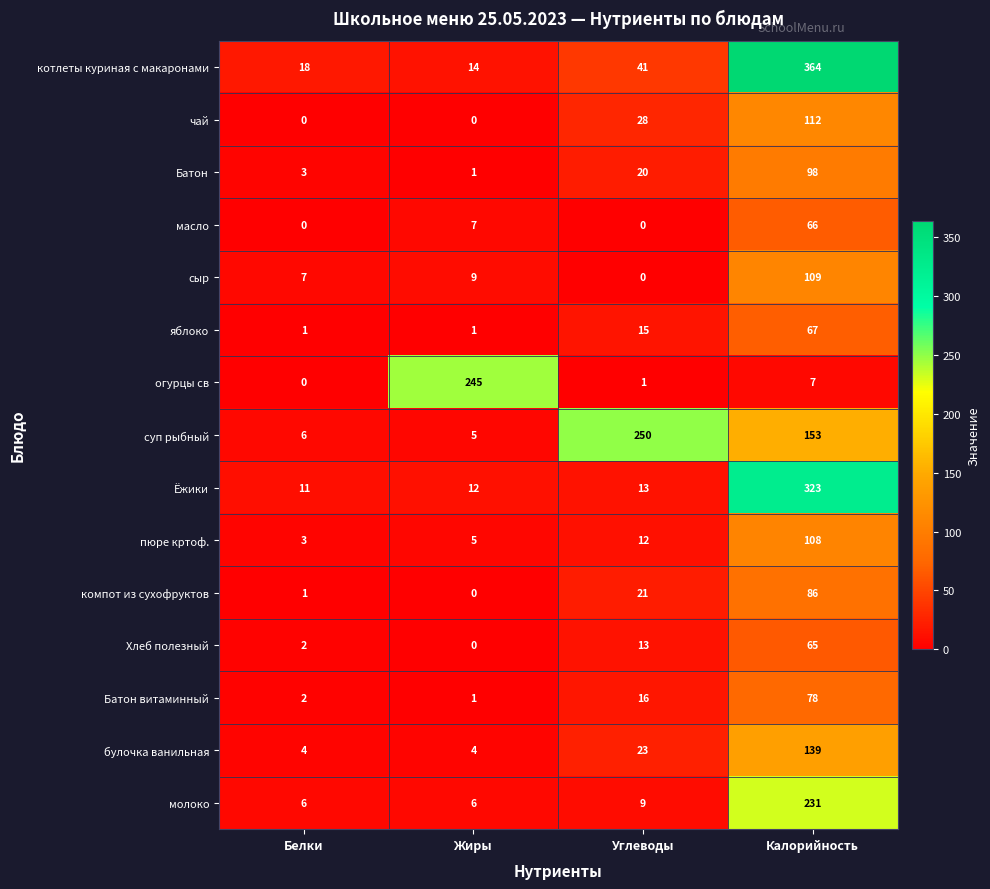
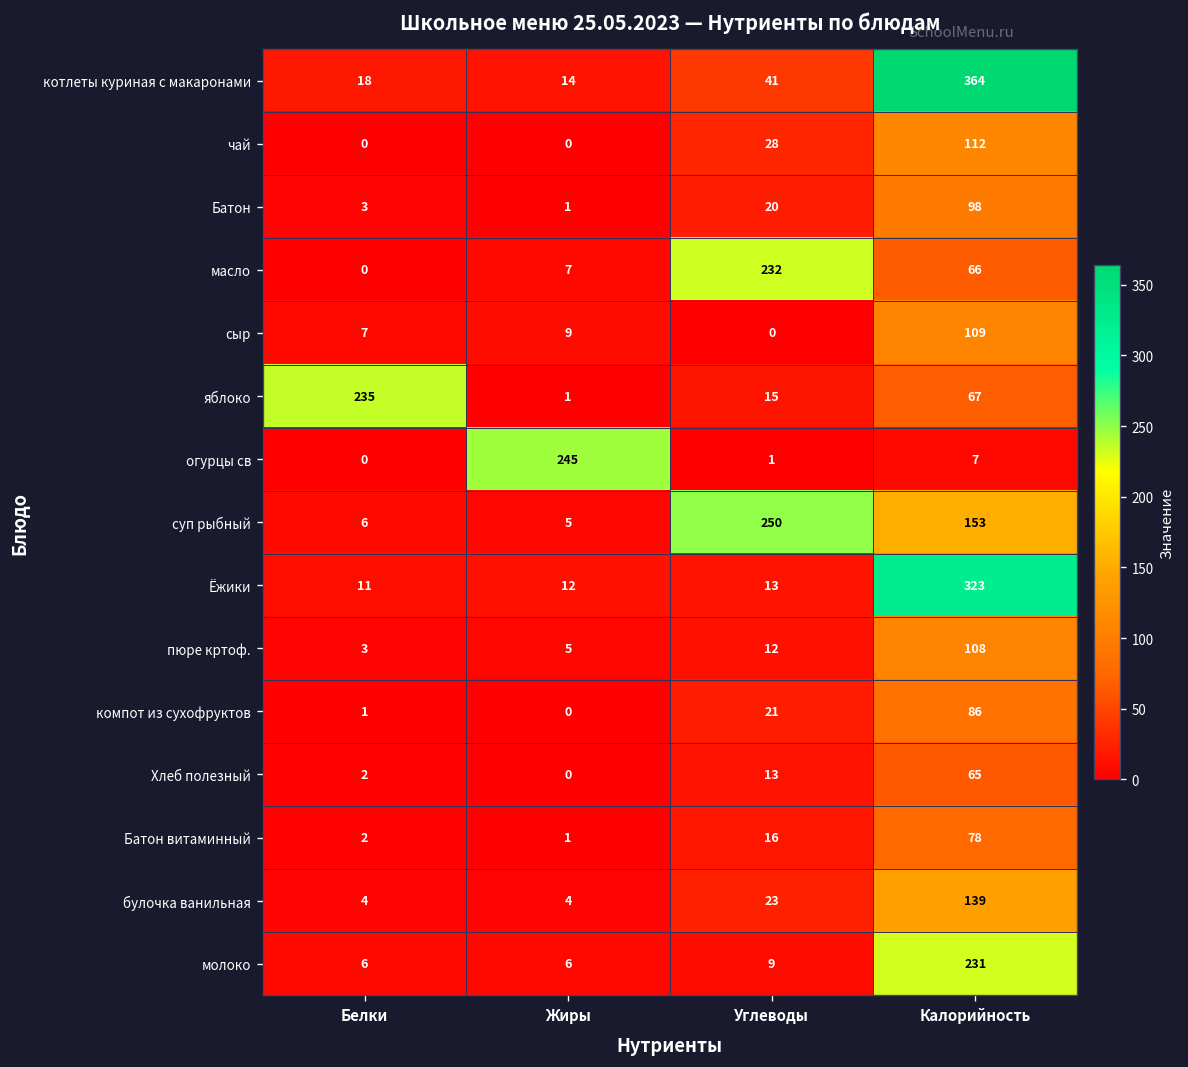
  {
    "котлеты куриная с макаронами": {
      "Белки": 18,
      "Жиры": 14,
      "Углеводы": 41,
      "Калорийность": 364
    },
    "чай": {
      "Белки": 0,
      "Жиры": 0,
      "Углеводы": 28,
      "Калорийность": 112
    },
    "Батон": {
      "Белки": 3,
      "Жиры": 1,
      "Углеводы": 20,
      "Калорийность": 98
    },
    "масло": {
      "Белки": 0,
      "Жиры": 7,
-     "Углеводы": 0,
+     "Углеводы": 232,
      "Калорийность": 66
    },
    "сыр": {
      "Белки": 7,
      "Жиры": 9,
      "Углеводы": 0,
      "Калорийность": 109
    },
    "яблоко": {
-     "Белки": 1,
+     "Белки": 235,
      "Жиры": 1,
      "Углеводы": 15,
      "Калорийность": 67
    },
    "огурцы св": {
      "Белки": 0,
      "Жиры": 245,
      "Углеводы": 1,
      "Калорийность": 7
    },
    "суп рыбный": {
      "Белки": 6,
      "Жиры": 5,
      "Углеводы": 250,
      "Калорийность": 153
    },
    "Ёжики": {
      "Белки": 11,
      "Жиры": 12,
      "Углеводы": 13,
      "Калорийность": 323
    },
    "пюре кртоф.": {
      "Белки": 3,
      "Жиры": 5,
      "Углеводы": 12,
      "Калорийность": 108
    },
    "компот из сухофруктов": {
      "Белки": 1,
      "Жиры": 0,
      "Углеводы": 21,
      "Калорийность": 86
    },
    "Хлеб полезный": {
      "Белки": 2,
      "Жиры": 0,
      "Углеводы": 13,
      "Калорийность": 65
    },
    "Батон витаминный": {
      "Белки": 2,
      "Жиры": 1,
      "Углеводы": 16,
      "Калорийность": 78
    },
    "булочка ванильная": {
      "Белки": 4,
      "Жиры": 4,
      "Углеводы": 23,
      "Калорийность": 139
    },
    "молоко": {
      "Белки": 6,
      "Жиры": 6,
      "Углеводы": 9,
      "Калорийность": 231
    }
  }
